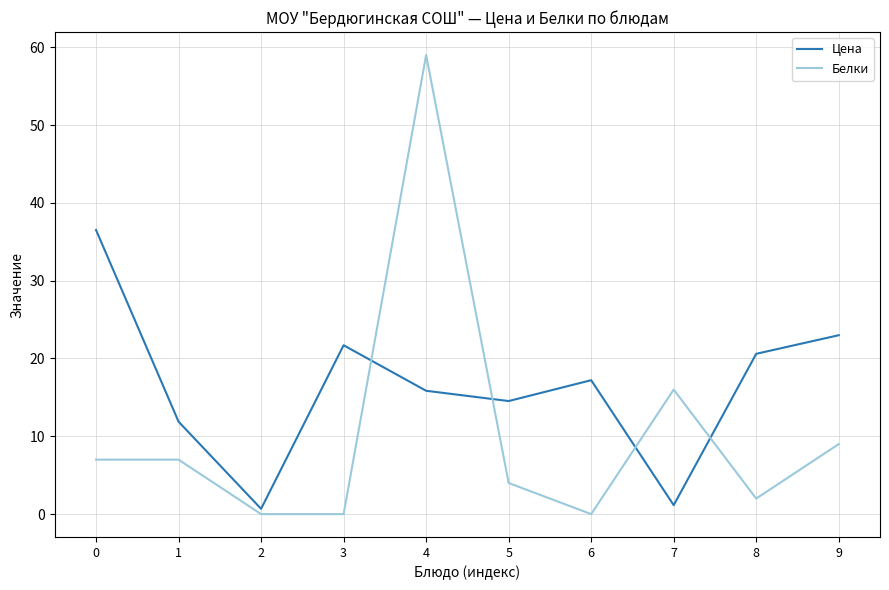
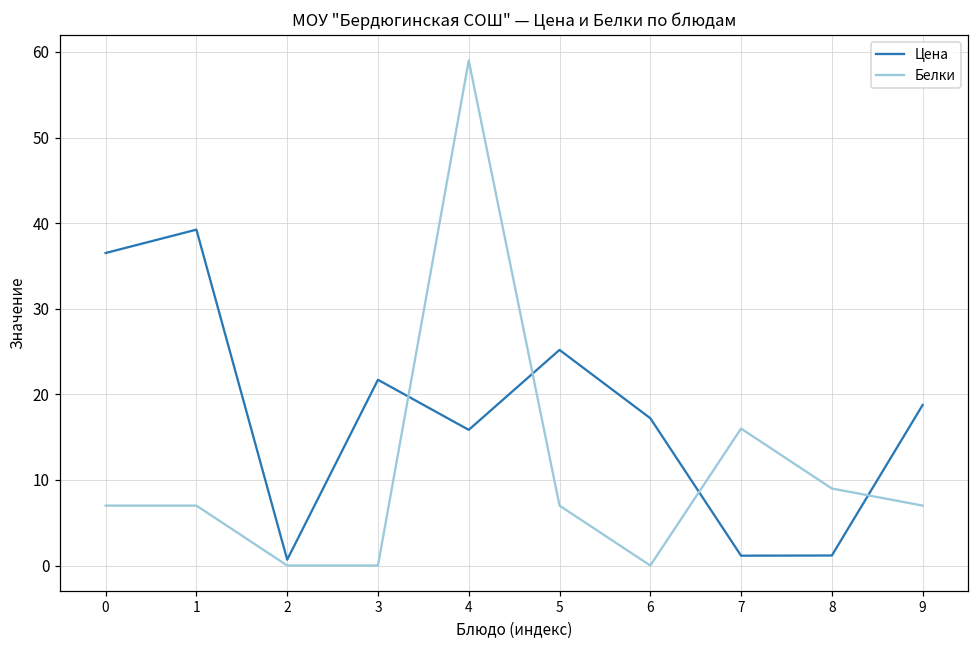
  {
    "Цена": {
      "0": 37,
-     "1": 12,
+     "1": 39,
      "2": 1,
      "3": 22,
      "4": 16,
-     "5": 15,
+     "5": 25,
      "6": 17,
      "7": 1,
-     "8": 21,
-     "9": 23
+     "8": 1,
+     "9": 19
    },
    "Белки": {
      "0": 7,
      "1": 7,
      "2": 0,
      "3": 0,
      "4": 59,
-     "5": 4,
+     "5": 7,
      "6": 0,
      "7": 16,
-     "8": 2,
-     "9": 9
+     "8": 9,
+     "9": 7
    }
  }
